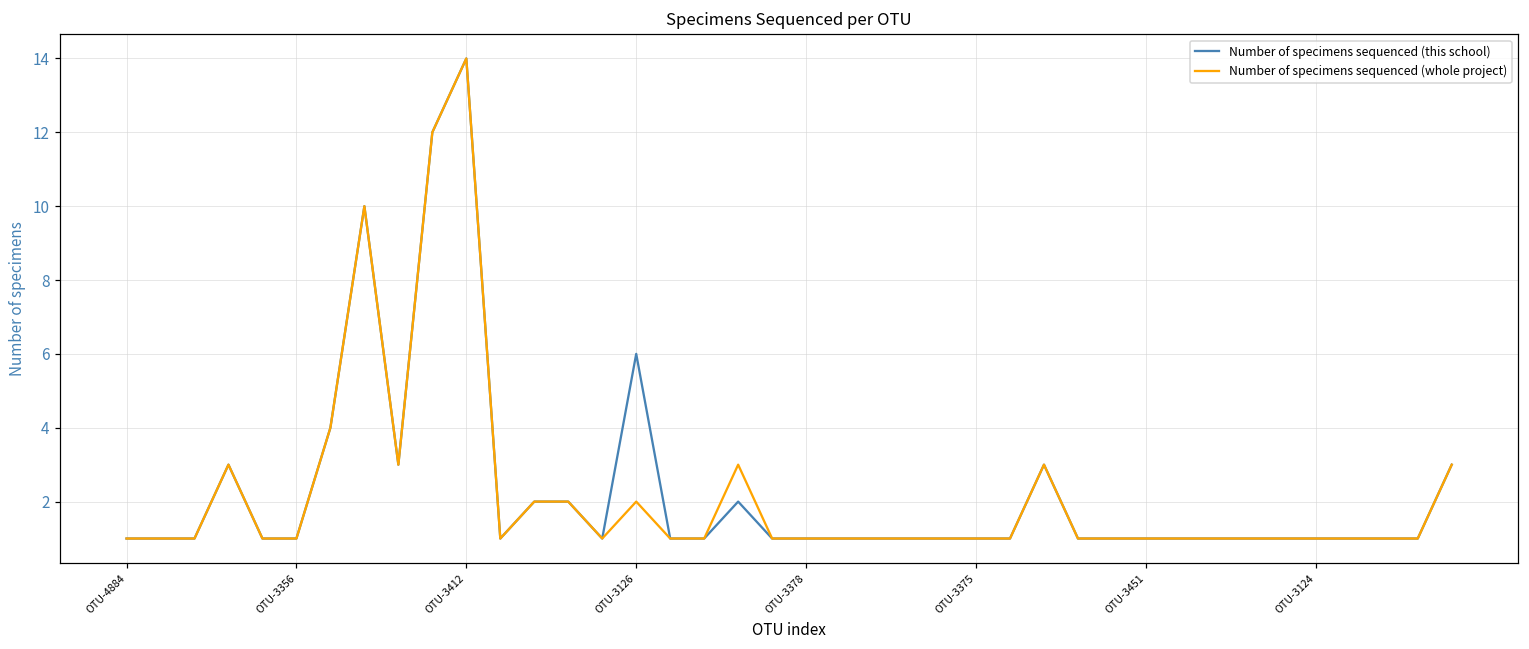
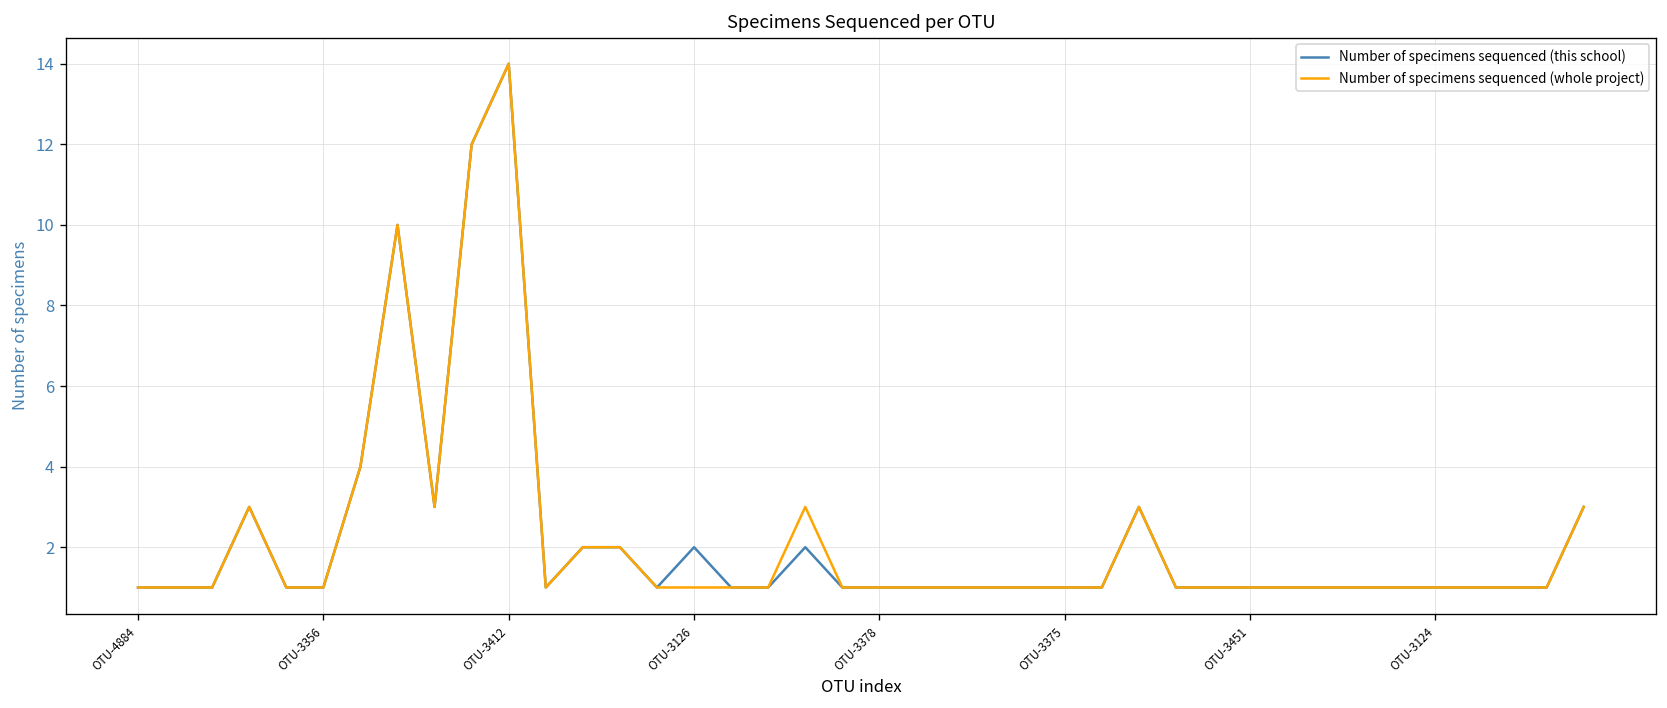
  {
    "Number of specimens sequenced (this school)": {
-     "OTU-3126": 6
+     "OTU-3126": 2
    },
    "Number of specimens sequenced (whole project)": {
-     "OTU-3126": 2
+     "OTU-3126": 1
    }
  }
